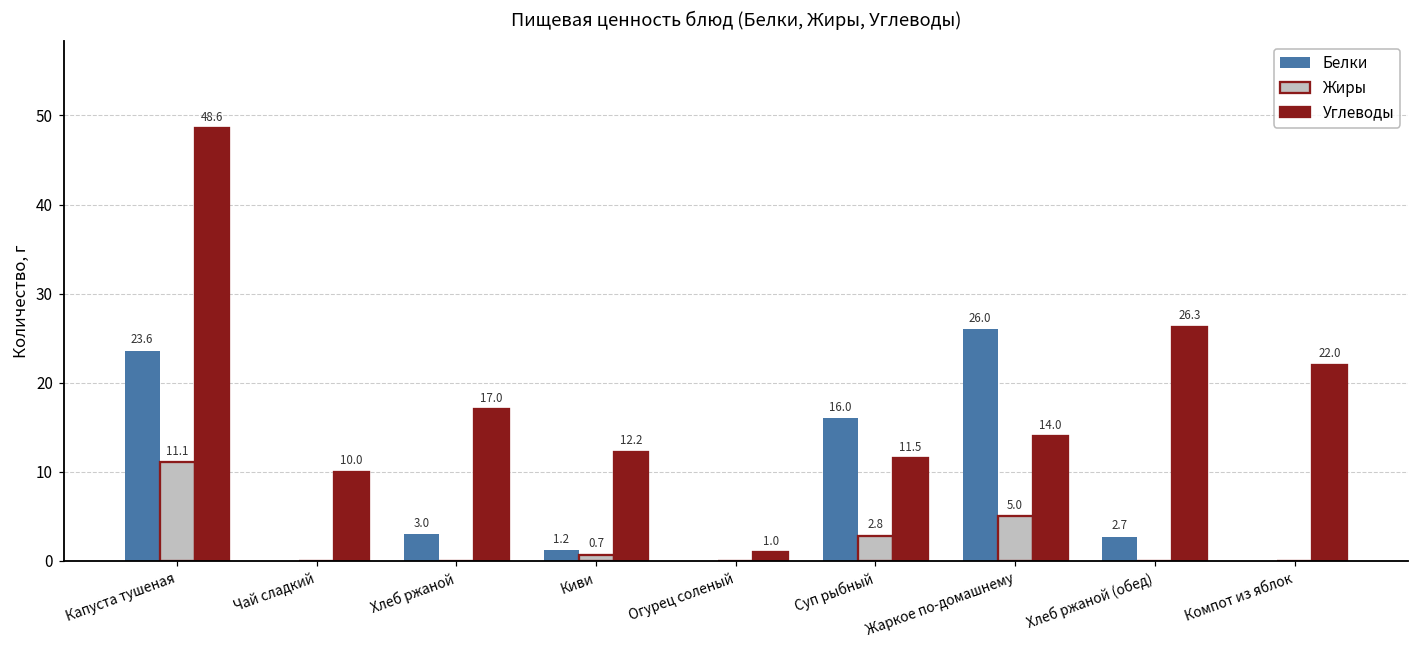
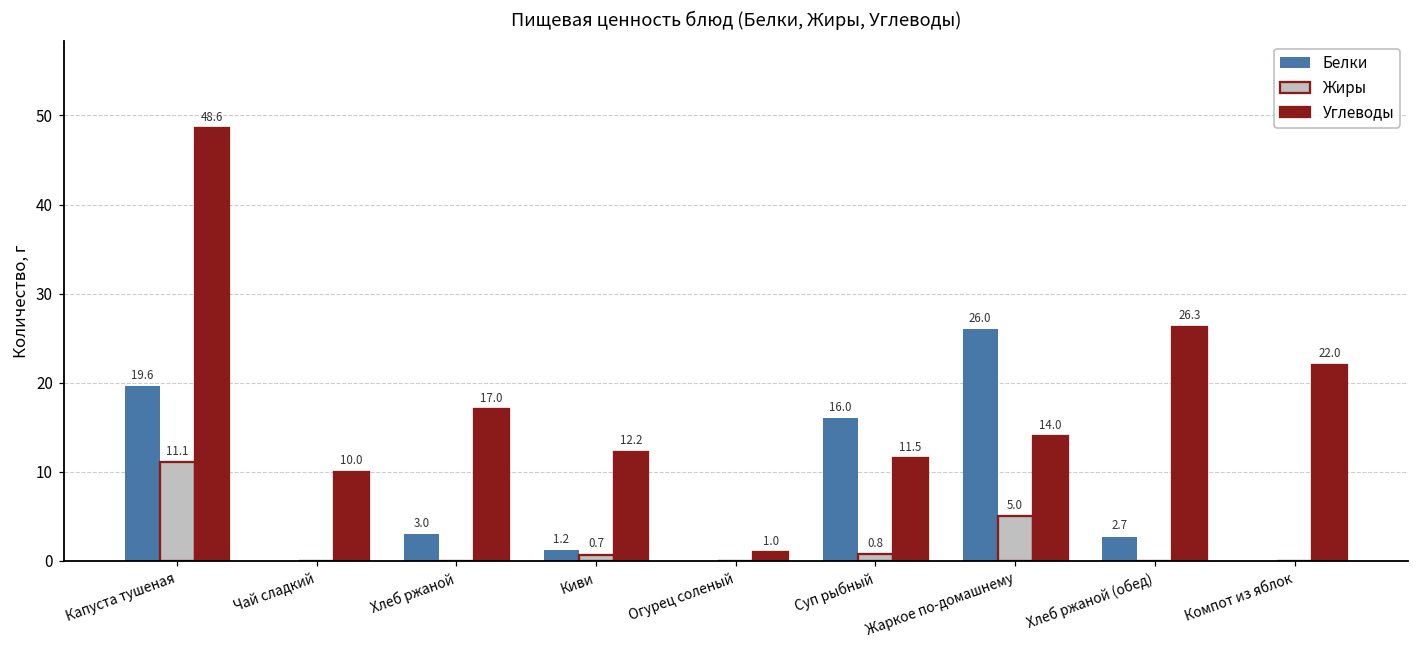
  {
    "Белки": {
-     "Капуста тушеная": 23.6,
+     "Капуста тушеная": 19.6,
      "Хлеб ржаной": 3.0,
      "Киви": 1.2,
      "Суп рыбный": 16.0,
      "Жаркое по-домашнему": 26.0,
      "Хлеб ржаной (обед)": 2.7
    },
    "Жиры": {
      "Капуста тушеная": 11.1,
      "Киви": 0.7,
-     "Суп рыбный": 2.8,
+     "Суп рыбный": 0.8,
      "Жаркое по-домашнему": 5.0
    },
    "Углеводы": {
      "Капуста тушеная": 48.6,
      "Чай сладкий": 10.0,
      "Хлеб ржаной": 17.0,
      "Киви": 12.2,
      "Огурец соленый": 1.0,
      "Суп рыбный": 11.5,
      "Жаркое по-домашнему": 14.0,
      "Хлеб ржаной (обед)": 26.3,
      "Компот из яблок": 22.0
    }
  }
